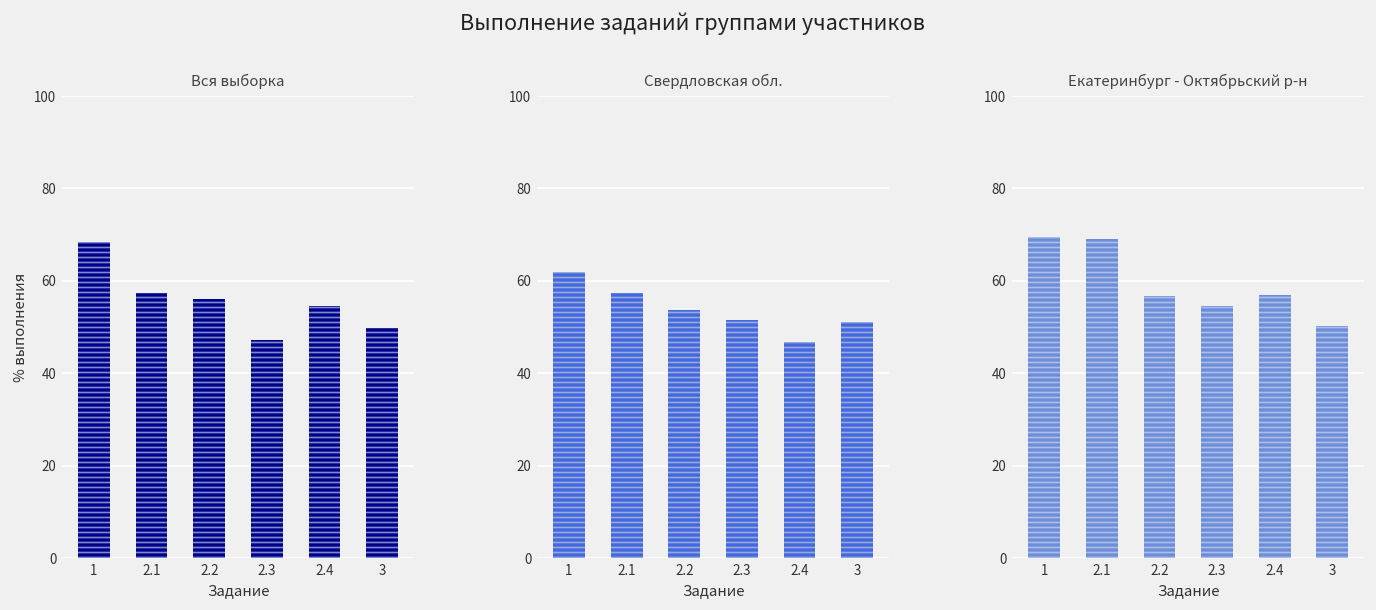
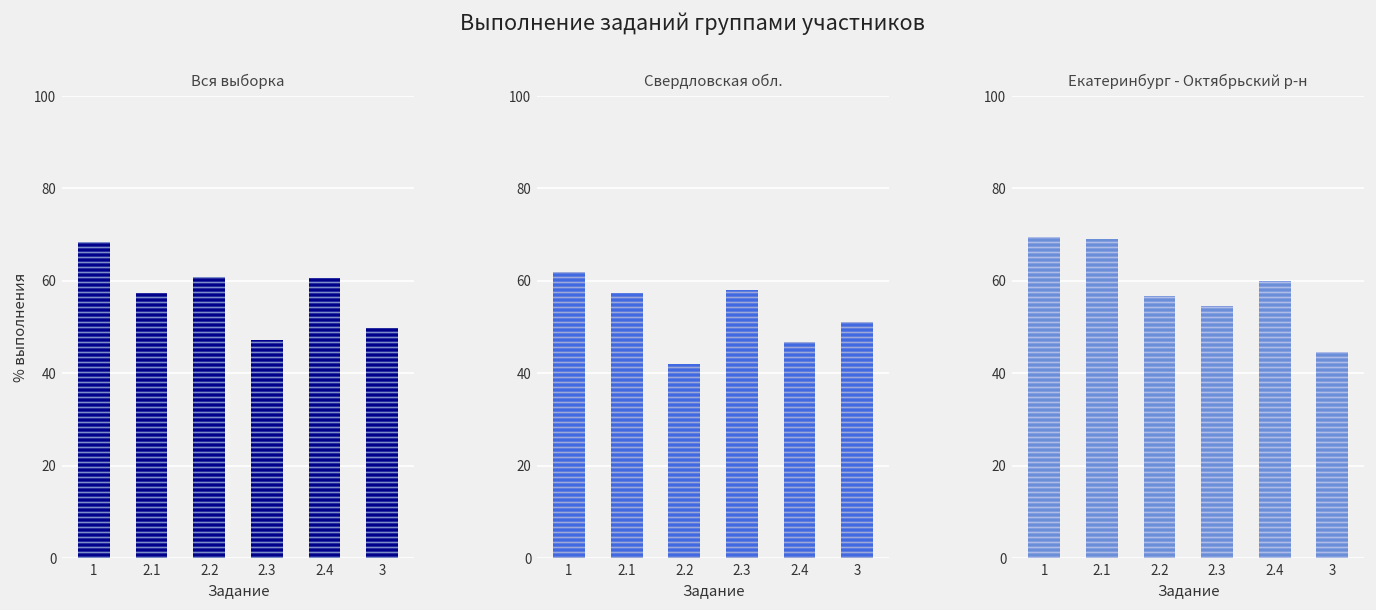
  {
    "Вся выборка": {
      "1": 68,
      "2.1": 57,
-     "2.2": 56,
+     "2.2": 61,
      "2.3": 47,
-     "2.4": 55,
+     "2.4": 61,
      "3": 50
    },
    "Свердловская обл.": {
      "1": 62,
      "2.1": 57,
-     "2.2": 54,
-     "2.3": 51,
+     "2.2": 42,
+     "2.3": 58,
      "2.4": 47,
      "3": 51
    },
    "Екатеринбург - Октябрьский р-н": {
      "1": 70,
      "2.1": 69,
      "2.2": 57,
      "2.3": 55,
-     "2.4": 57,
-     "3": 50
+     "2.4": 60,
+     "3": 44
    }
  }
